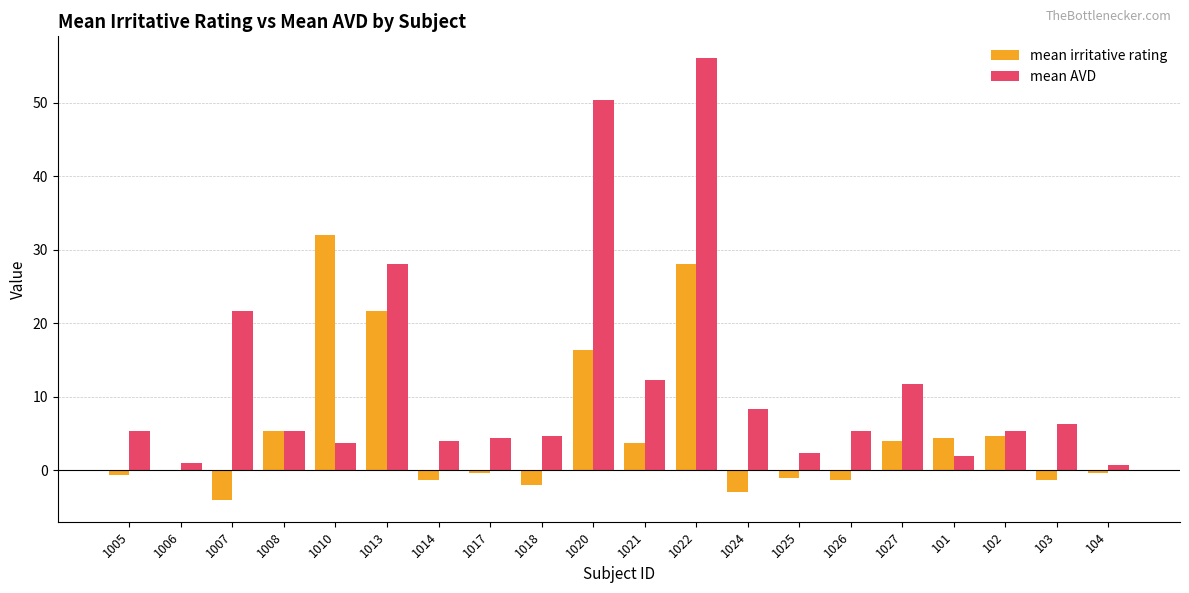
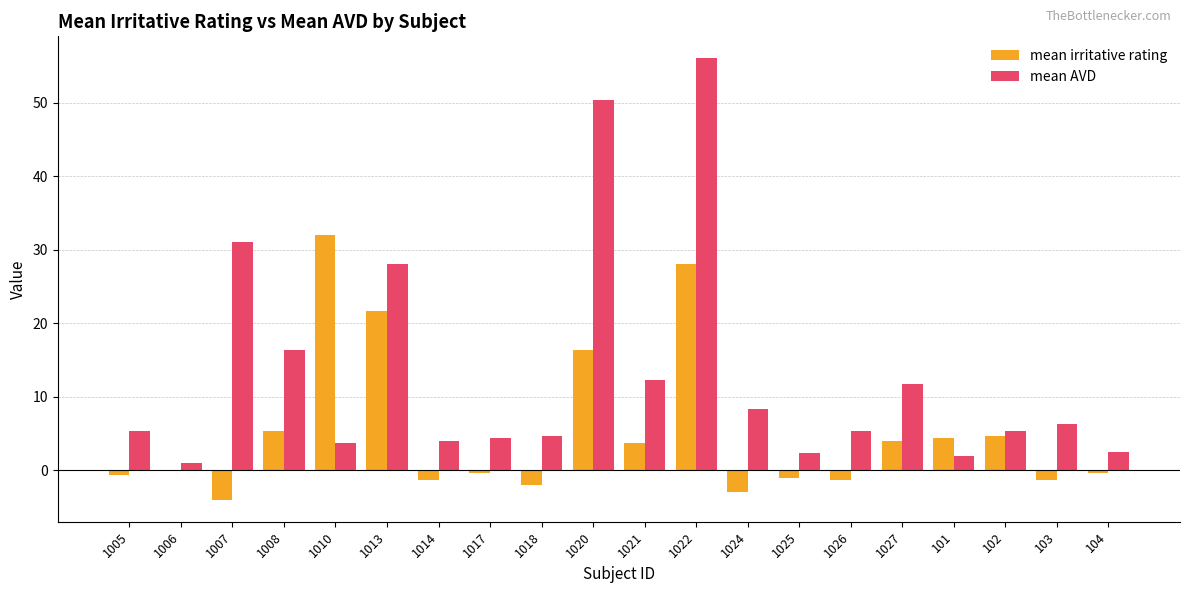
  {
    "mean irritative rating": {
      "1005": -1,
      "1006": 0,
      "1007": -4,
      "1008": 5,
      "1010": 32,
      "1013": 22,
      "1014": -1,
      "1018": -2,
      "1020": 16,
      "1021": 4,
      "1022": 28,
      "1024": -3,
      "1025": -1,
      "1026": -1,
      "1027": 4,
      "101": 4,
      "102": 5,
      "103": -1
    },
    "mean AVD": {
      "1005": 5,
      "1006": 1,
-     "1007": 22,
-     "1008": 5,
+     "1007": 31,
+     "1008": 16,
      "1010": 4,
      "1013": 28,
      "1014": 4,
      "1017": 4,
      "1018": 5,
      "1020": 50,
      "1021": 12,
      "1022": 56,
      "1024": 8,
      "1025": 2,
      "1026": 5,
      "1027": 12,
      "101": 2,
      "102": 5,
      "103": 6,
-     "104": 1
+     "104": 2
    }
  }
